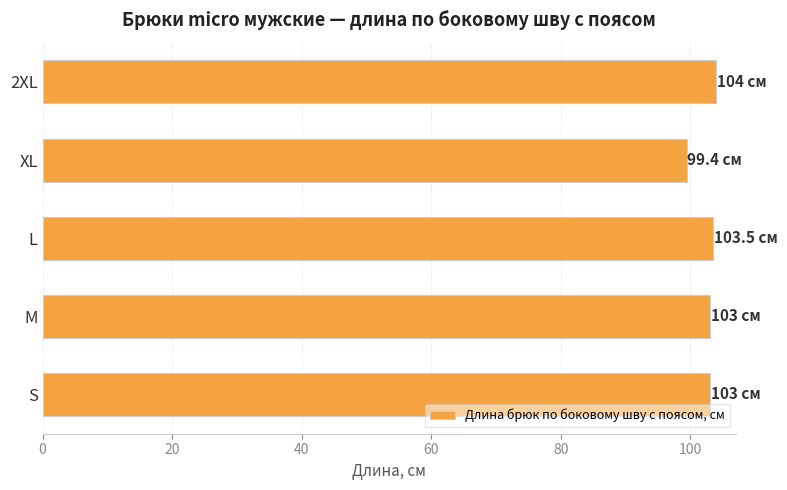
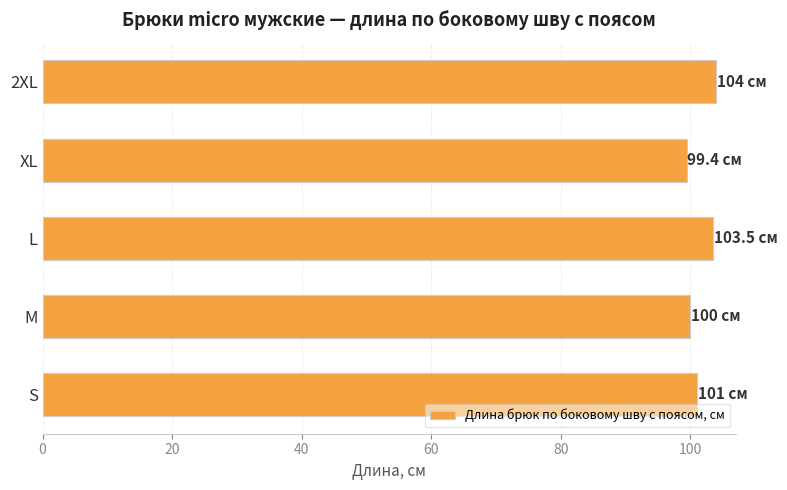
  {
    "2XL": 104,
    "XL": 99.4,
    "L": 103.5,
-   "M": 103,
-   "S": 103
+   "M": 100,
+   "S": 101
  }
